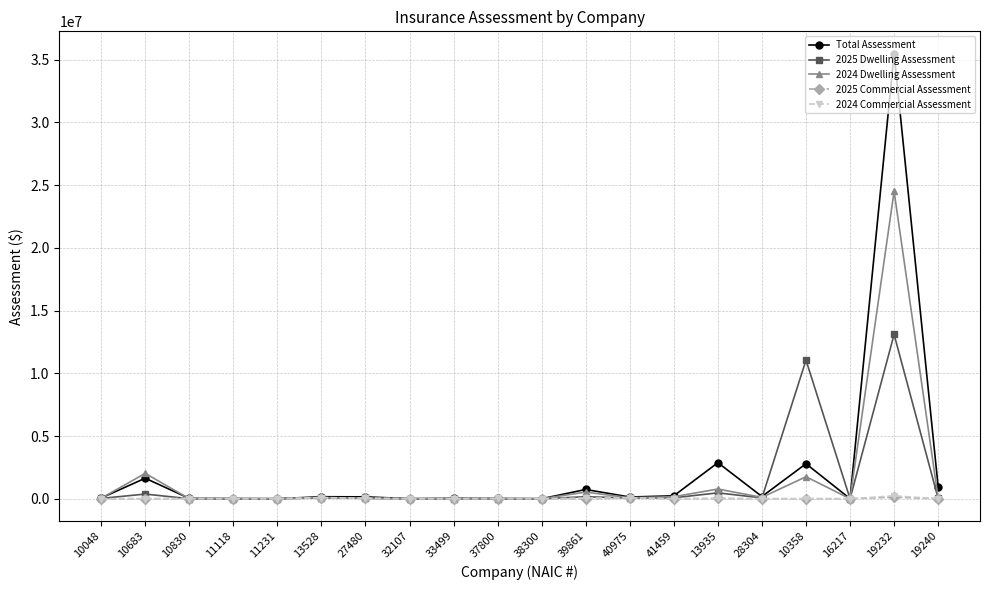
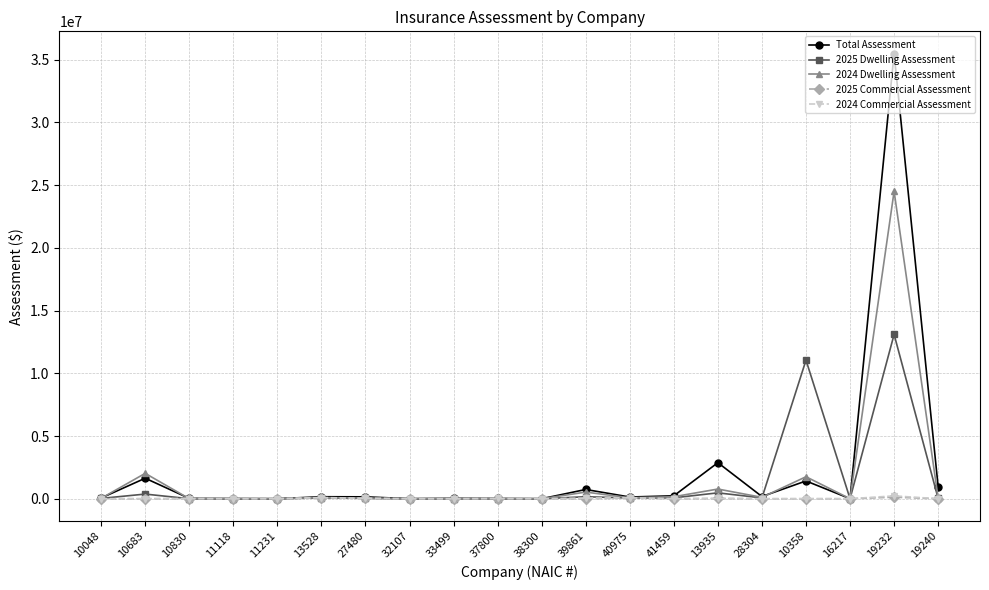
  {
    "Total Assessment": {
      "10683": 1600000,
      "39861": 700000,
      "13935": 2900000,
-     "10358": 2800000,
+     "10358": 1400000,
      "19240": 1000000
    },
    "2025 Dwelling Assessment": {
      "10683": 400000,
      "13935": 500000,
      "10358": 11000000,
      "19232": 13100000
    }
  }
